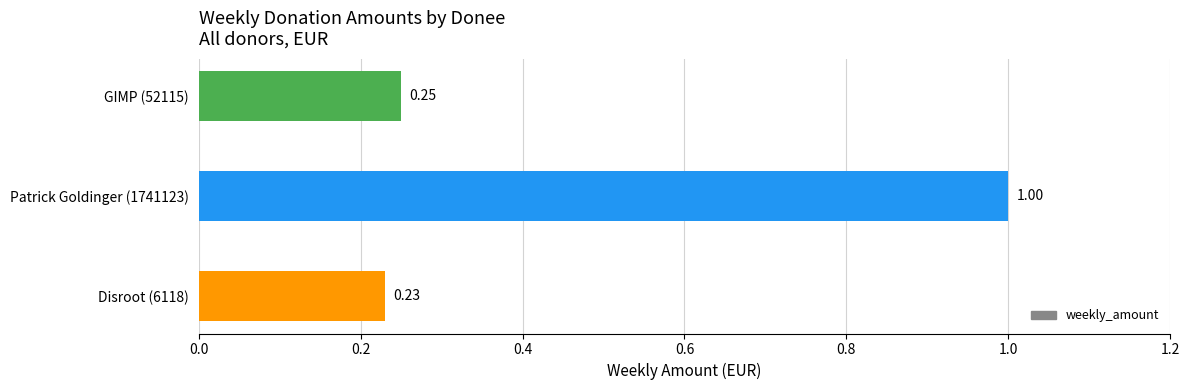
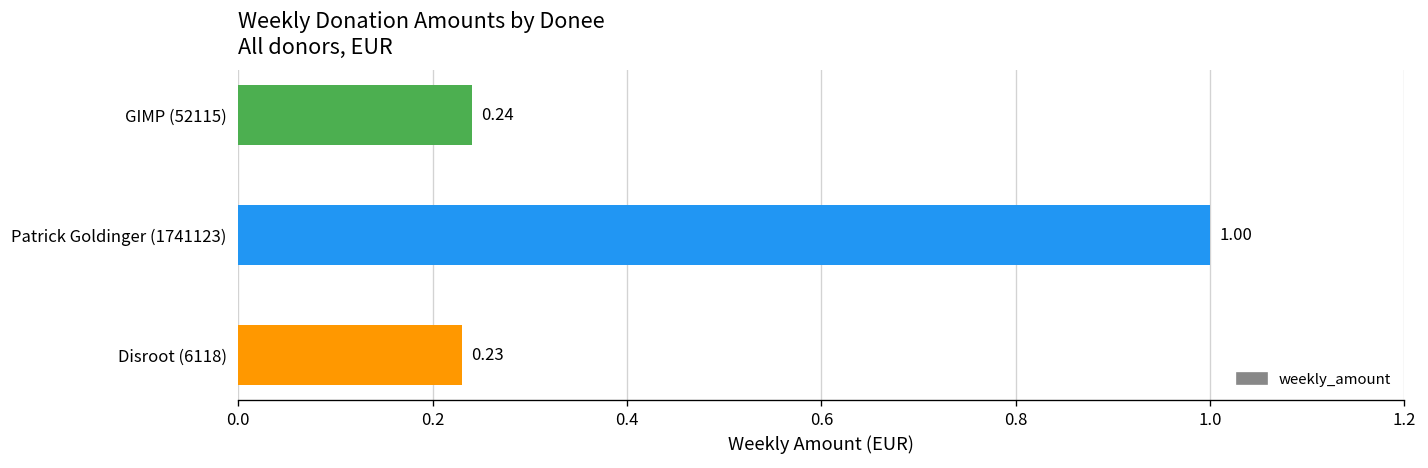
  {
-   "GIMP (52115)": 0.25,
+   "GIMP (52115)": 0.24,
    "Patrick Goldinger (1741123)": 1.00,
    "Disroot (6118)": 0.23
  }
